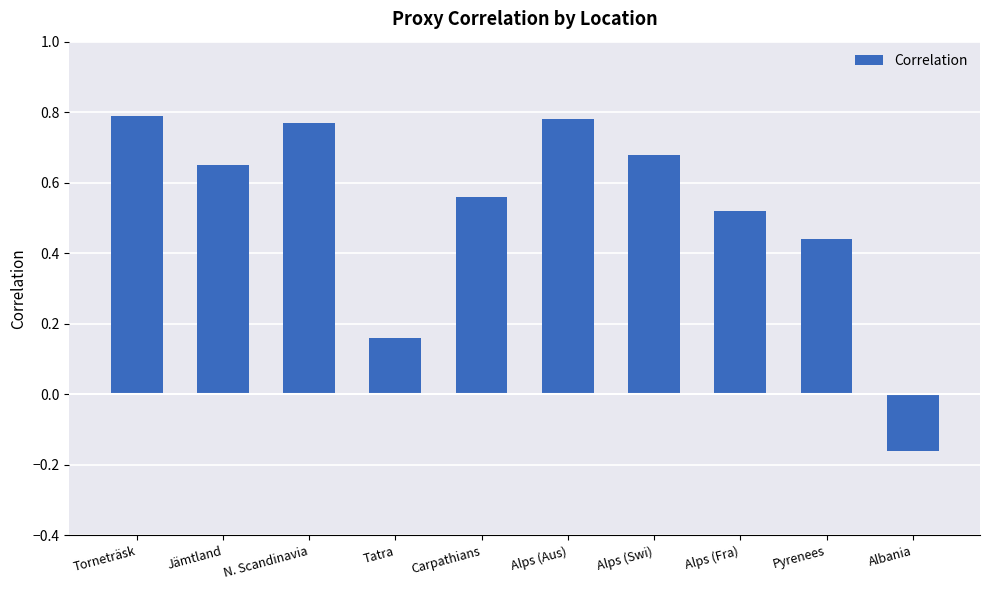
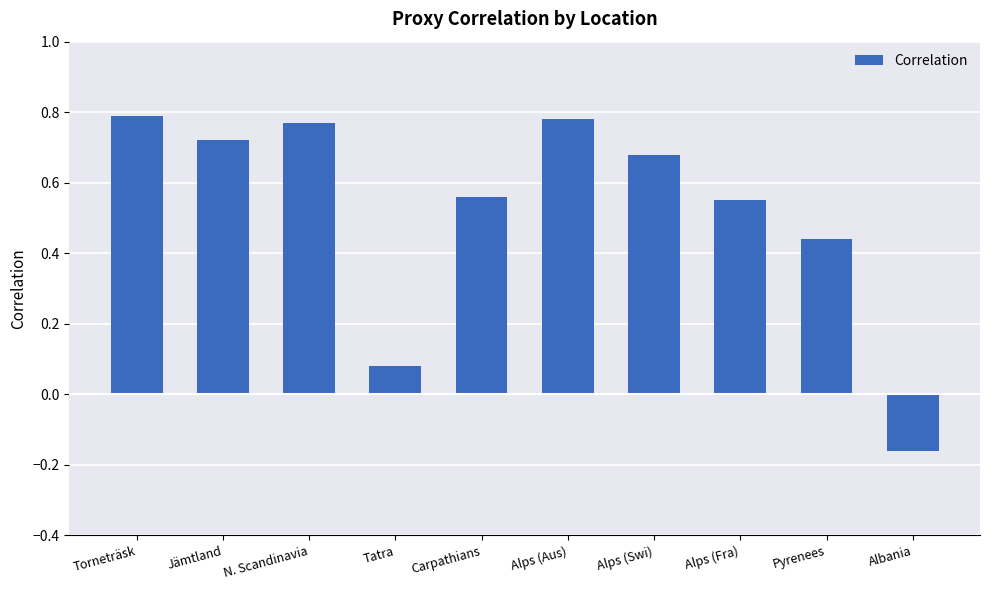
  {
    "Torneträsk": 0.79,
-   "Jämtland": 0.65,
+   "Jämtland": 0.72,
    "N. Scandinavia": 0.77,
-   "Tatra": 0.16,
+   "Tatra": 0.08,
    "Carpathians": 0.56,
    "Alps (Aus)": 0.78,
    "Alps (Swi)": 0.68,
-   "Alps (Fra)": 0.52,
+   "Alps (Fra)": 0.55,
    "Pyrenees": 0.44,
    "Albania": -0.16
  }
